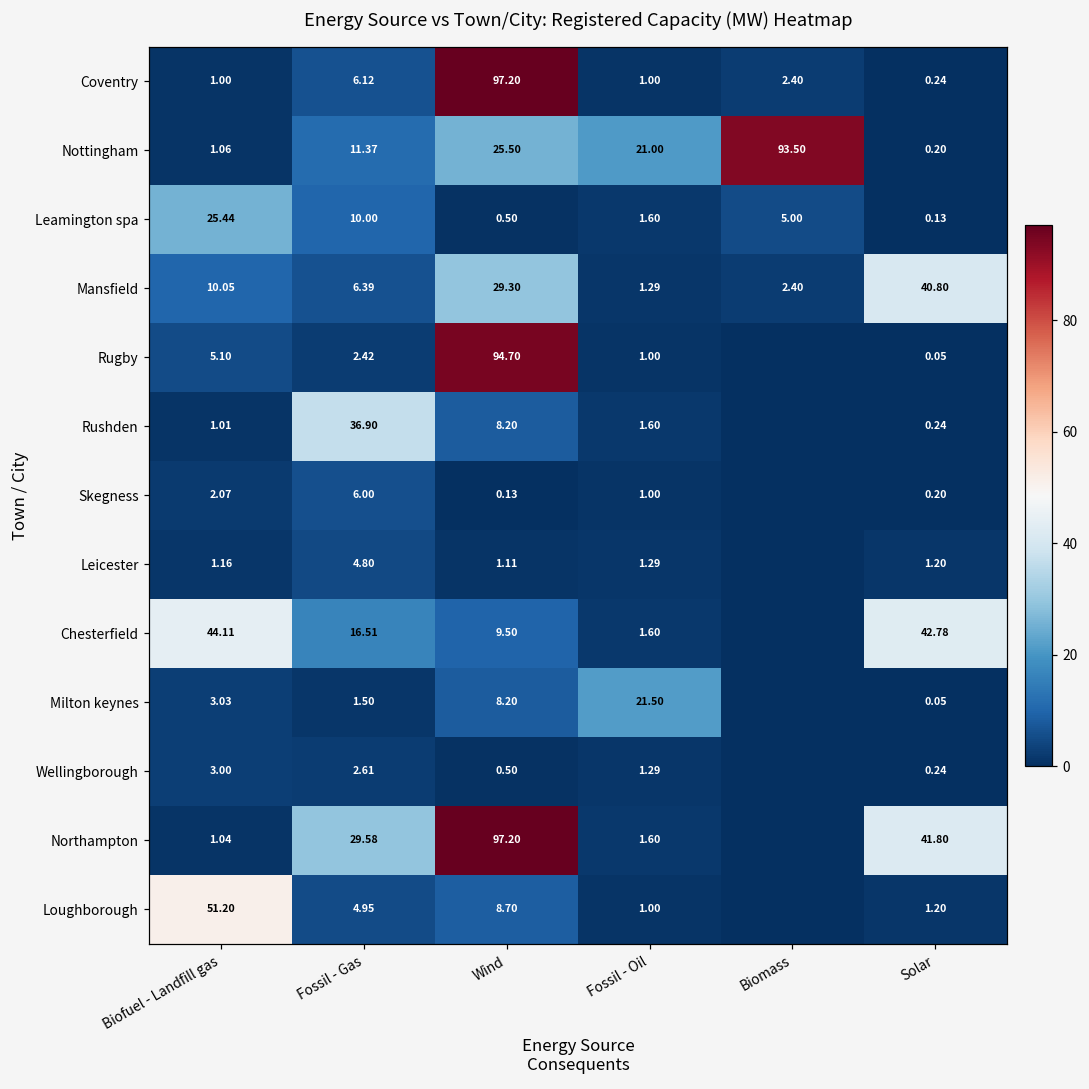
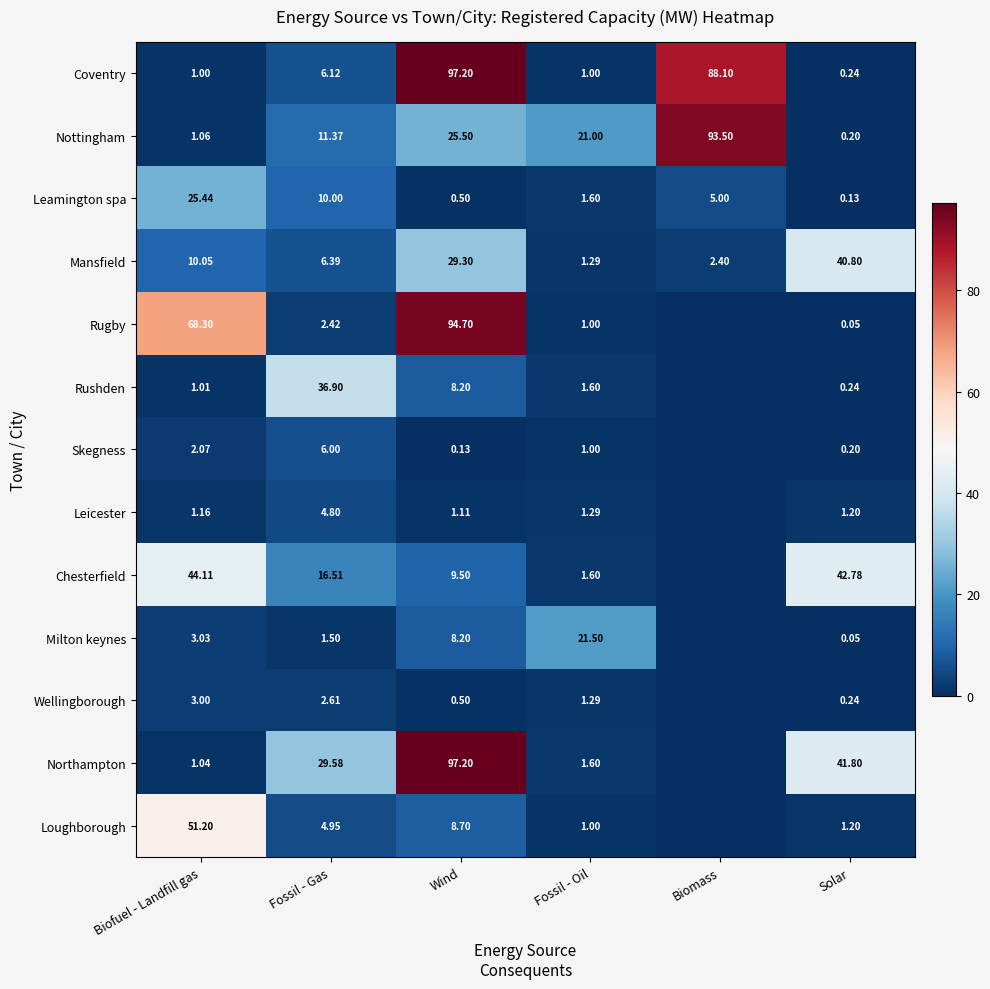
  {
    "Coventry": {
      "Biofuel - Landfill gas": 1.00,
      "Fossil - Gas": 6.12,
      "Wind": 97.20,
      "Fossil - Oil": 1.00,
-     "Biomass": 2.40,
+     "Biomass": 88.10,
      "Solar": 0.24
    },
    "Nottingham": {
      "Biofuel - Landfill gas": 1.06,
      "Fossil - Gas": 11.37,
      "Wind": 25.50,
      "Fossil - Oil": 21.00,
      "Biomass": 93.50,
      "Solar": 0.20
    },
    "Leamington spa": {
      "Biofuel - Landfill gas": 25.44,
      "Fossil - Gas": 10.00,
      "Wind": 0.50,
      "Fossil - Oil": 1.60,
      "Biomass": 5.00,
      "Solar": 0.13
    },
    "Mansfield": {
      "Biofuel - Landfill gas": 10.05,
      "Fossil - Gas": 6.39,
      "Wind": 29.30,
      "Fossil - Oil": 1.29,
      "Biomass": 2.40,
      "Solar": 40.80
    },
    "Rugby": {
-     "Biofuel - Landfill gas": 5.10,
+     "Biofuel - Landfill gas": 68.30,
      "Fossil - Gas": 2.42,
      "Wind": 94.70,
      "Fossil - Oil": 1.00,
      "Solar": 0.05
    },
    "Rushden": {
      "Biofuel - Landfill gas": 1.01,
      "Fossil - Gas": 36.90,
      "Wind": 8.20,
      "Fossil - Oil": 1.60,
      "Solar": 0.24
    },
    "Skegness": {
      "Biofuel - Landfill gas": 2.07,
      "Fossil - Gas": 6.00,
      "Wind": 0.13,
      "Fossil - Oil": 1.00,
      "Solar": 0.20
    },
    "Leicester": {
      "Biofuel - Landfill gas": 1.16,
      "Fossil - Gas": 4.80,
      "Wind": 1.11,
      "Fossil - Oil": 1.29,
      "Solar": 1.20
    },
    "Chesterfield": {
      "Biofuel - Landfill gas": 44.11,
      "Fossil - Gas": 16.51,
      "Wind": 9.50,
      "Fossil - Oil": 1.60,
      "Solar": 42.78
    },
    "Milton keynes": {
      "Biofuel - Landfill gas": 3.03,
      "Fossil - Gas": 1.50,
      "Wind": 8.20,
      "Fossil - Oil": 21.50,
      "Solar": 0.05
    },
    "Wellingborough": {
      "Biofuel - Landfill gas": 3.00,
      "Fossil - Gas": 2.61,
      "Wind": 0.50,
      "Fossil - Oil": 1.29,
      "Solar": 0.24
    },
    "Northampton": {
      "Biofuel - Landfill gas": 1.04,
      "Fossil - Gas": 29.58,
      "Wind": 97.20,
      "Fossil - Oil": 1.60,
      "Solar": 41.80
    },
    "Loughborough": {
      "Biofuel - Landfill gas": 51.20,
      "Fossil - Gas": 4.95,
      "Wind": 8.70,
      "Fossil - Oil": 1.00,
      "Solar": 1.20
    }
  }
